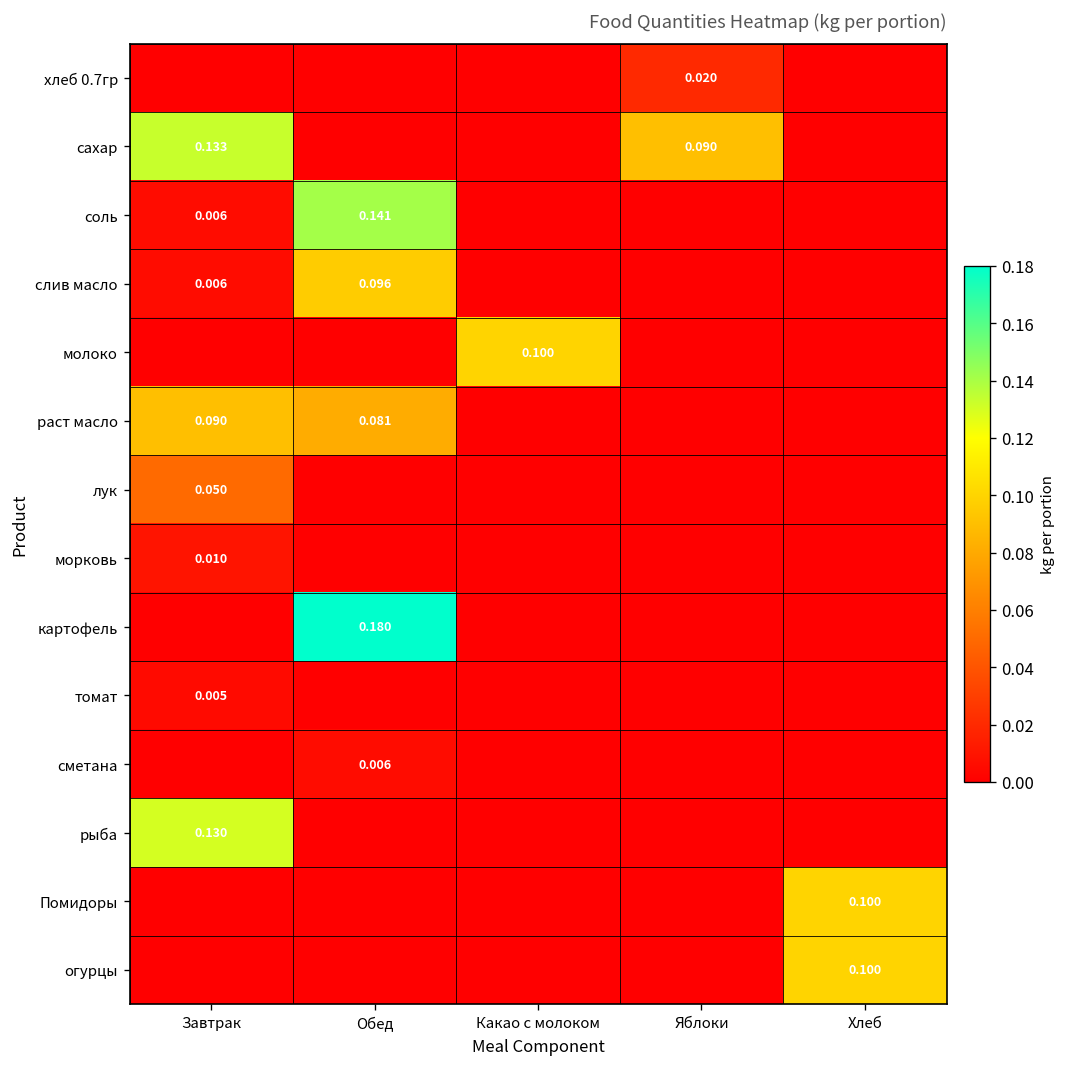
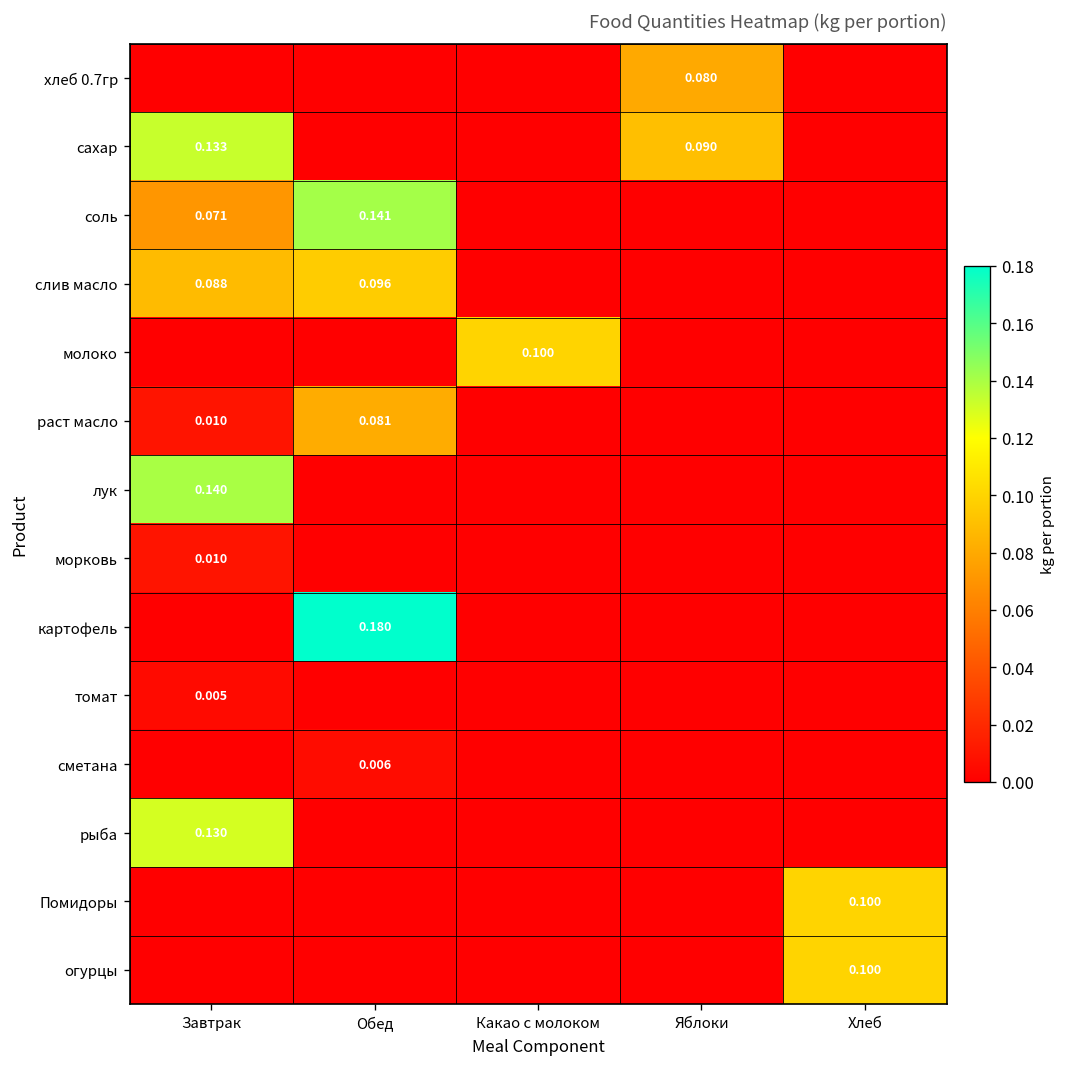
  {
    "хлеб 0.7гр": {
-     "Яблоки": 0.020
+     "Яблоки": 0.080
    },
    "сахар": {
      "Завтрак": 0.133,
      "Яблоки": 0.090
    },
    "соль": {
-     "Завтрак": 0.006,
+     "Завтрак": 0.071,
      "Обед": 0.141
    },
    "слив масло": {
-     "Завтрак": 0.006,
+     "Завтрак": 0.088,
      "Обед": 0.096
    },
    "молоко": {
      "Какао с молоком": 0.100
    },
    "раст масло": {
-     "Завтрак": 0.090,
+     "Завтрак": 0.010,
      "Обед": 0.081
    },
    "лук": {
-     "Завтрак": 0.050
+     "Завтрак": 0.140
    },
    "морковь": {
      "Завтрак": 0.010
    },
    "картофель": {
      "Обед": 0.180
    },
    "томат": {
      "Завтрак": 0.005
    },
    "сметана": {
      "Обед": 0.006
    },
    "рыба": {
      "Завтрак": 0.130
    },
    "Помидоры": {
      "Хлеб": 0.100
    },
    "огурцы": {
      "Хлеб": 0.100
    }
  }
